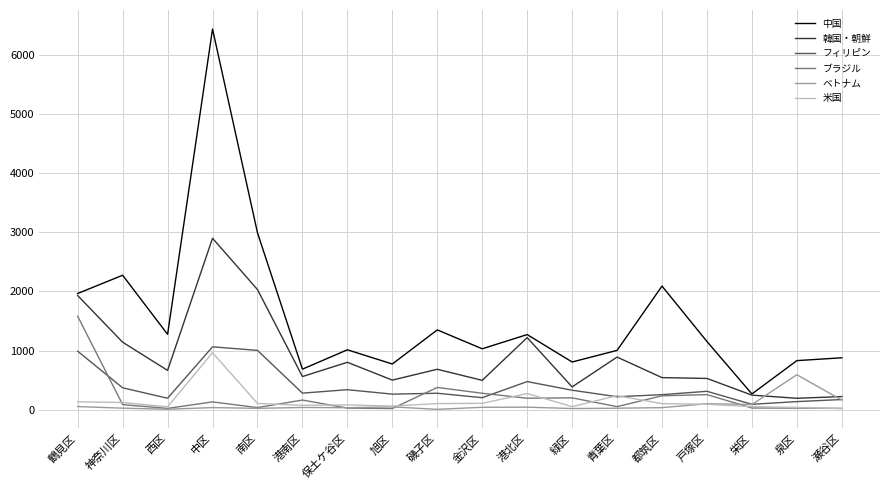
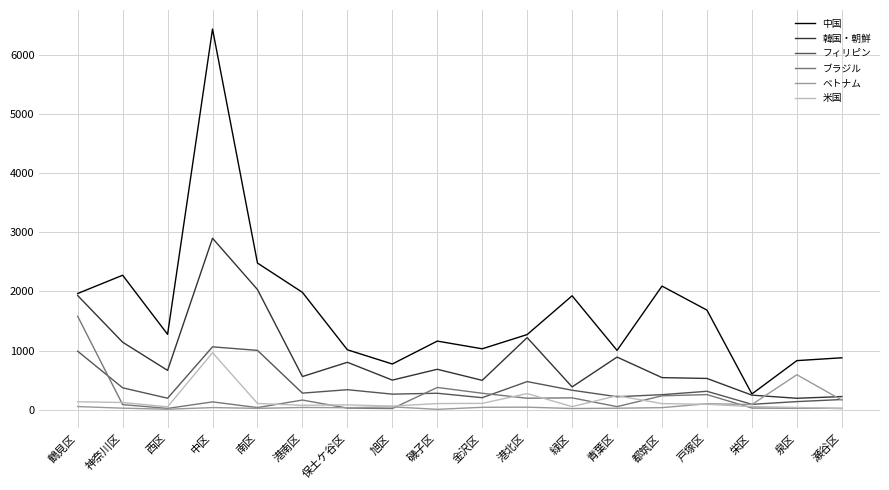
  {
    "中国": {
      "神奈川区": 2300,
      "西区": 1300,
      "中区": 6400,
-     "南区": 3000,
-     "港南区": 700,
+     "南区": 2500,
+     "港南区": 2000,
      "保土ケ谷区": 1000,
      "旭区": 800,
-     "磯子区": 1300,
+     "磯子区": 1200,
      "金沢区": 1000,
      "港北区": 1300,
-     "緑区": 800,
+     "緑区": 1900,
      "青葉区": 1000,
      "都筑区": 2100,
-     "戸塚区": 1200,
+     "戸塚区": 1700,
      "泉区": 800,
      "瀬谷区": 900
    }
  }
